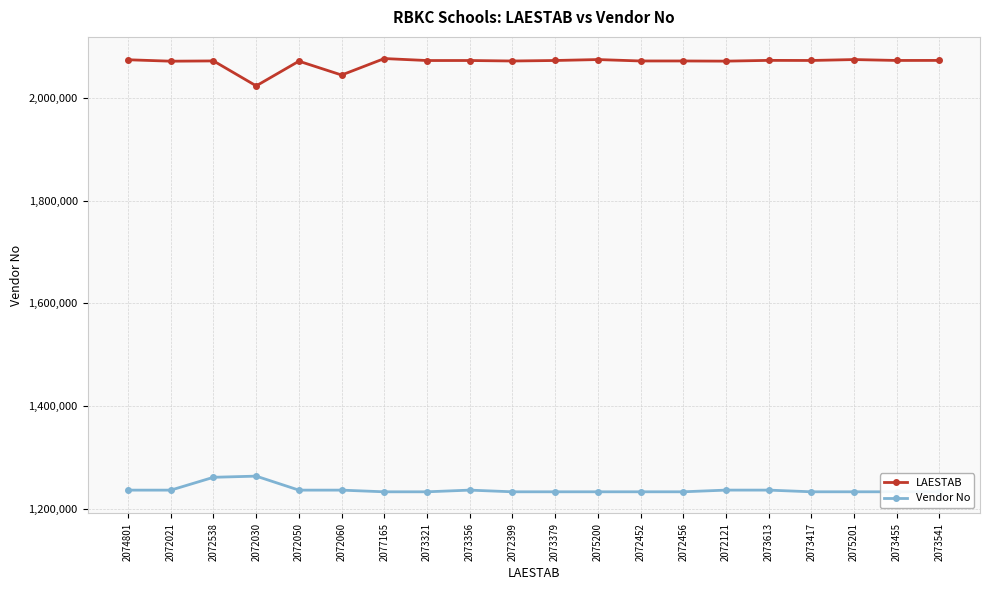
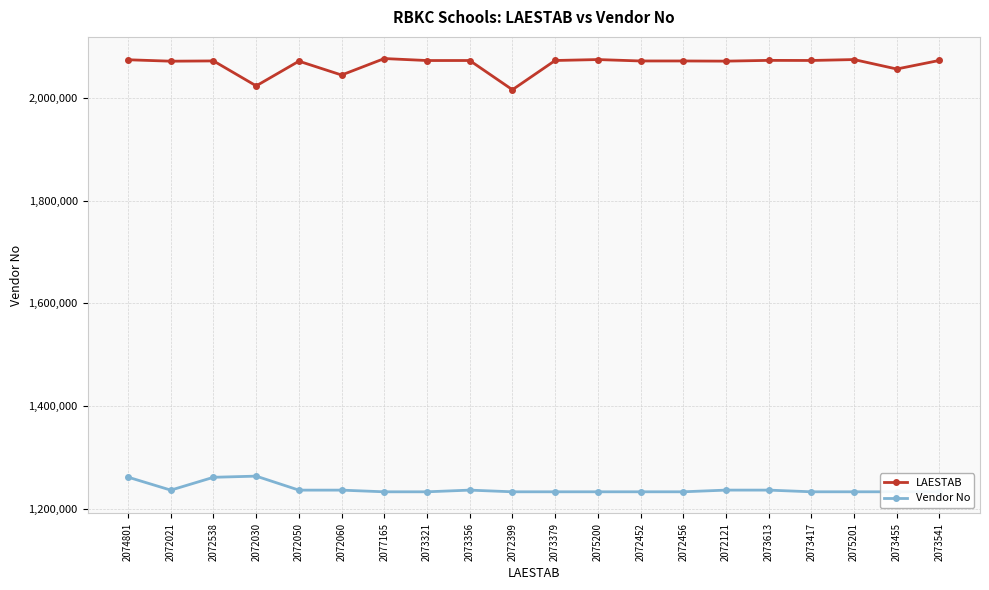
  {
    "LAESTAB": {
      "2074801": "2,070,000",
      "2072021": "2,070,000",
      "2072538": "2,070,000",
      "2072030": "2,020,000",
      "2072050": "2,070,000",
      "2072060": "2,050,000",
      "2077165": "2,080,000",
      "2073321": "2,070,000",
      "2073356": "2,070,000",
-     "2072399": "2,070,000",
+     "2072399": "2,020,000",
      "2073379": "2,070,000",
      "2075200": "2,080,000",
      "2072452": "2,070,000",
      "2072456": "2,070,000",
      "2072121": "2,070,000",
      "2073613": "2,070,000",
      "2073417": "2,070,000",
      "2075201": "2,080,000",
-     "2073455": "2,070,000",
+     "2073455": "2,060,000",
      "2073541": "2,070,000"
    },
    "Vendor No": {
-     "2074801": "1,240,000",
+     "2074801": "1,260,000",
      "2072021": "1,240,000",
      "2072538": "1,260,000",
      "2072030": "1,260,000",
      "2072050": "1,240,000",
      "2072060": "1,240,000",
      "2077165": "1,230,000",
      "2073321": "1,230,000",
      "2073356": "1,240,000",
      "2072399": "1,230,000",
      "2073379": "1,230,000",
      "2075200": "1,230,000",
      "2072452": "1,230,000",
      "2072456": "1,230,000",
      "2072121": "1,240,000",
      "2073613": "1,240,000",
      "2073417": "1,230,000",
      "2075201": "1,230,000"
    }
  }
